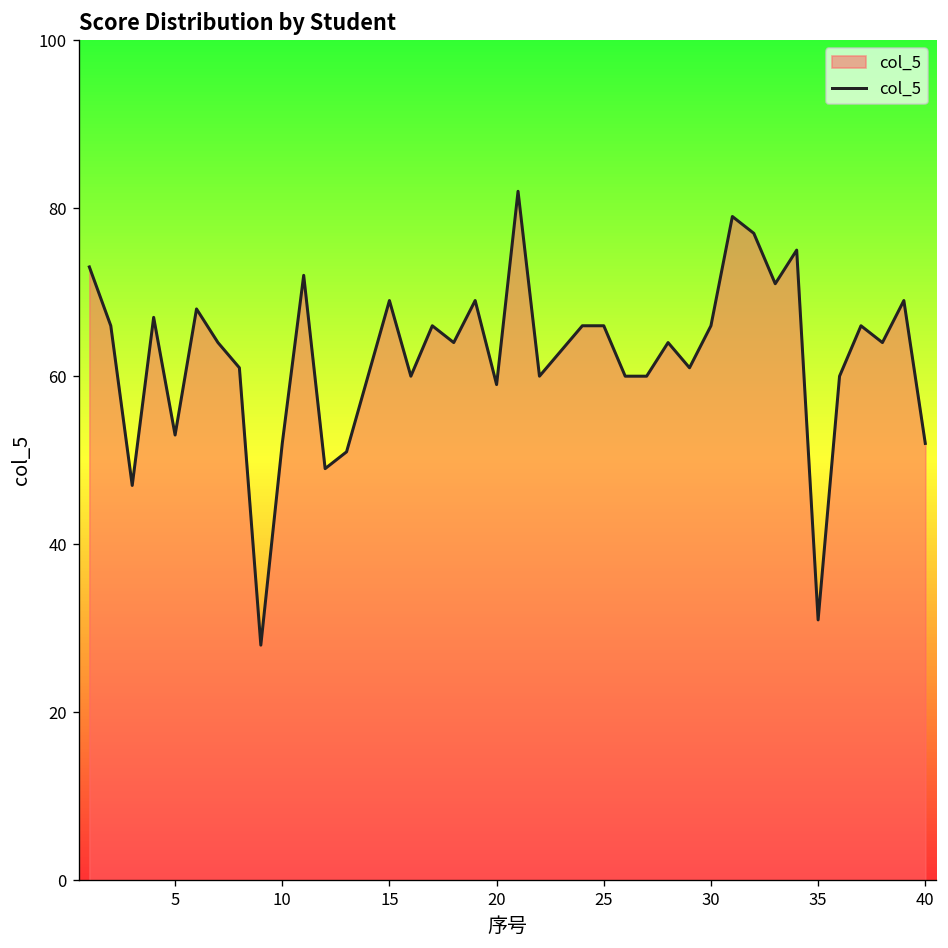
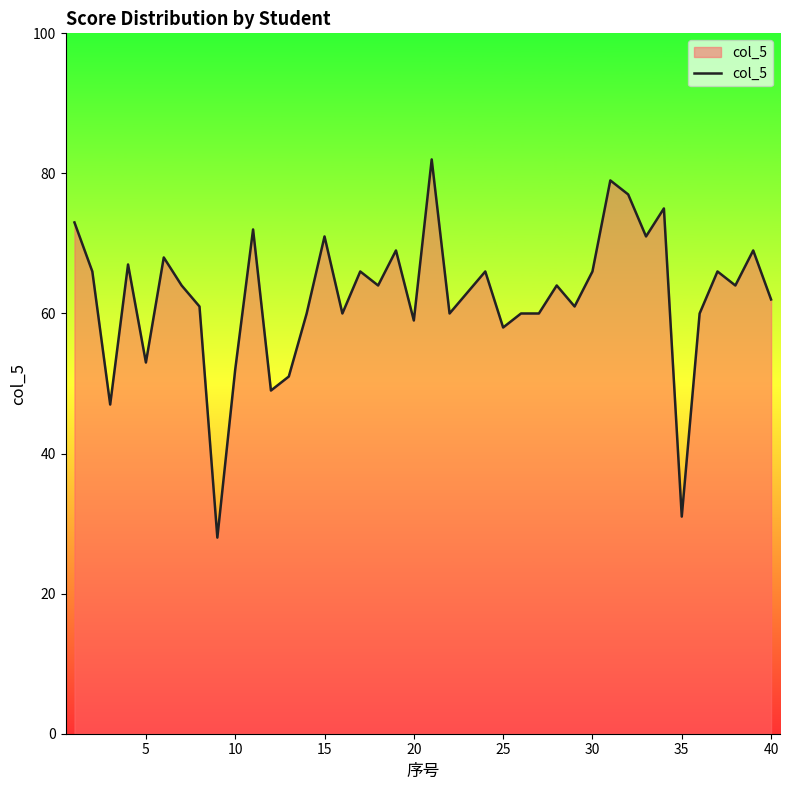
  {
    "5": 53,
    "10": 52,
-   "15": 69,
+   "15": 71,
    "20": 59,
-   "25": 66,
+   "25": 58,
    "30": 66,
    "35": 31,
-   "40": 52
+   "40": 62
  }
